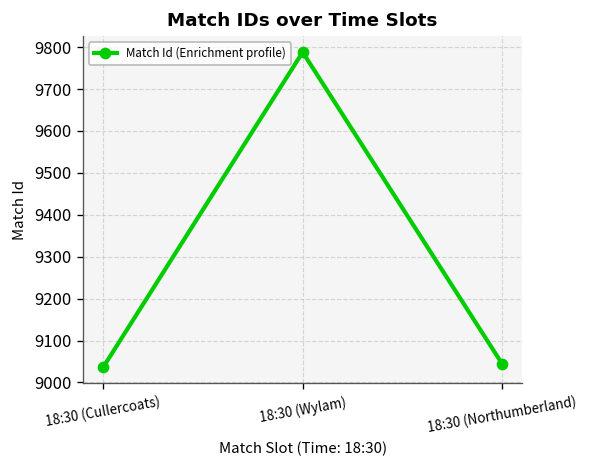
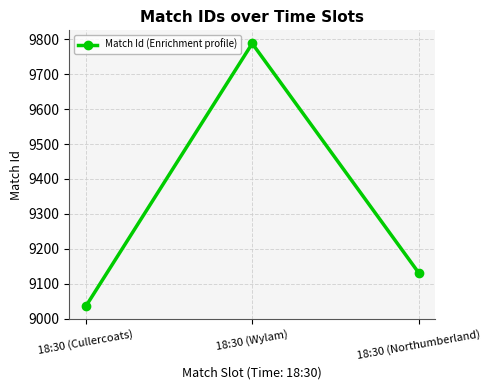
  {
    "18:30 (Cullercoats)": 9040,
    "18:30 (Wylam)": 9790,
-   "18:30 (Northumberland)": 9040
+   "18:30 (Northumberland)": 9130
  }
